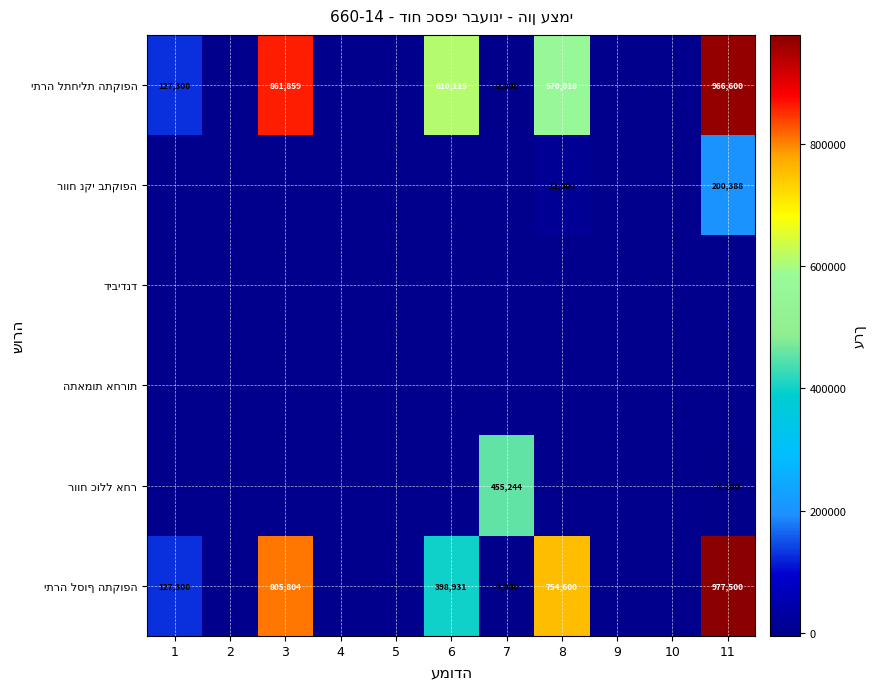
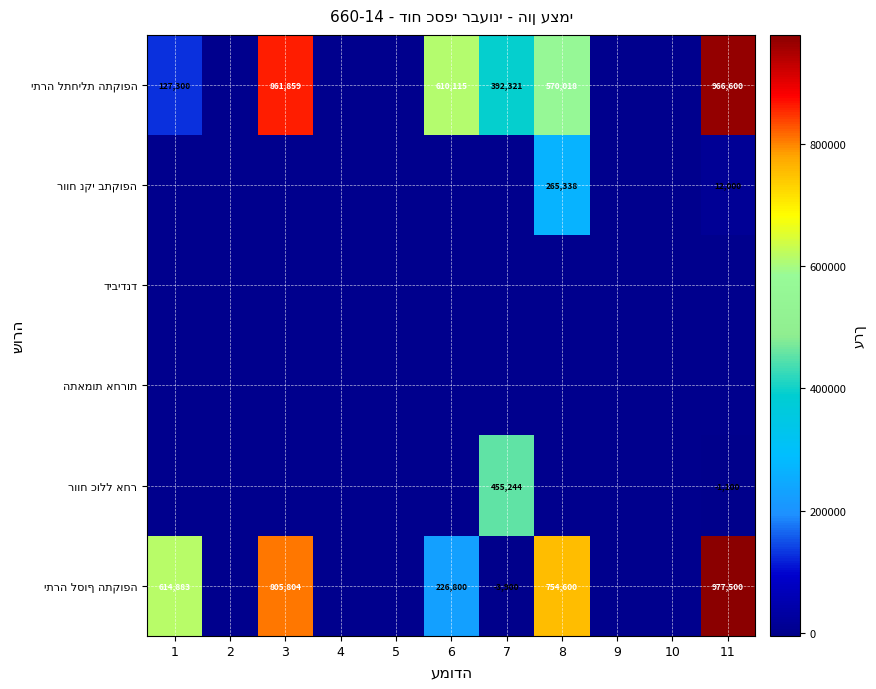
  {
    "יתרה לתחילת התקופה": {
      "1": "127,300",
      "3": "861,859",
      "6": "610,115",
-     "7": "-2,800",
+     "7": "392,321",
      "8": "570,018",
      "11": "966,600"
    },
    "רווח נקי בתקופה": {
-     "8": "12,000",
-     "11": "200,388"
+     "8": "265,338",
+     "11": "12,000"
    },
    "רווח כולל אחר": {
      "7": "455,244",
      "11": "-1,100"
    },
    "יתרה לסוף התקופה": {
-     "1": "127,300",
+     "1": "614,883",
      "3": "805,804",
-     "6": "398,931",
+     "6": "226,800",
      "7": "-3,900",
      "8": "754,600",
      "11": "977,500"
    }
  }
